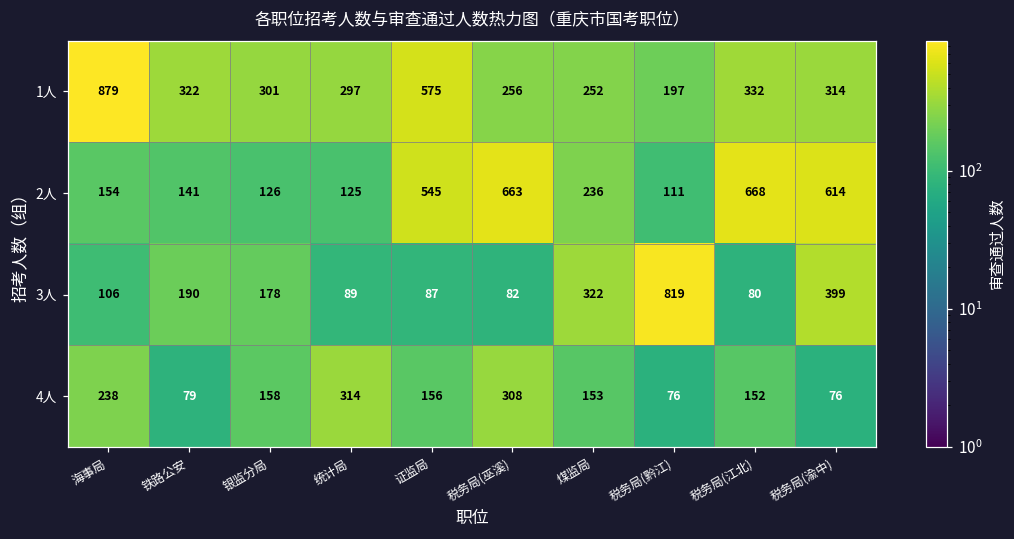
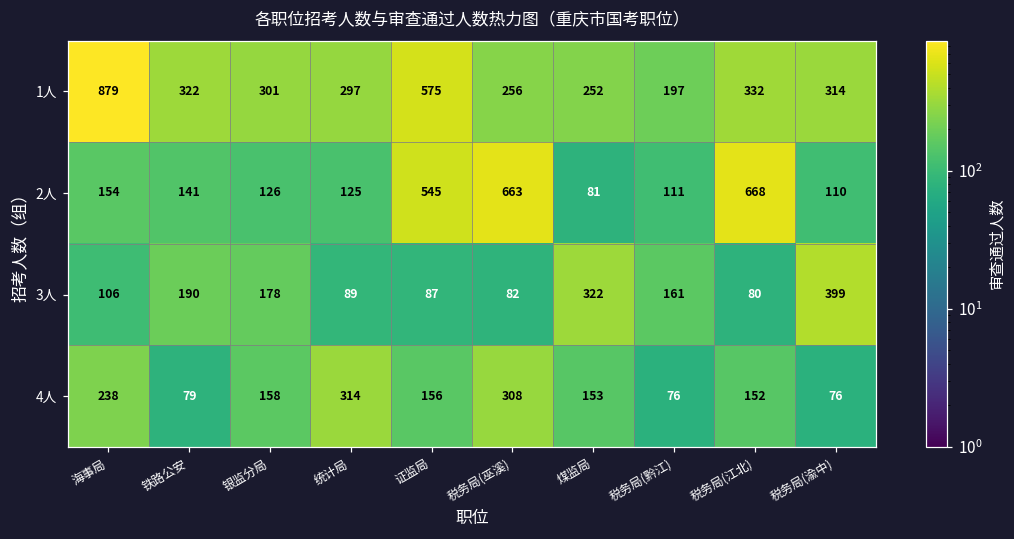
  {
    "1人": {
      "海事局": 879,
      "铁路公安": 322,
      "银监分局": 301,
      "统计局": 297,
      "证监局": 575,
      "税务局(巫溪)": 256,
      "煤监局": 252,
      "税务局(黔江)": 197,
      "税务局(江北)": 332,
      "税务局(渝中)": 314
    },
    "2人": {
      "海事局": 154,
      "铁路公安": 141,
      "银监分局": 126,
      "统计局": 125,
      "证监局": 545,
      "税务局(巫溪)": 663,
-     "煤监局": 236,
+     "煤监局": 81,
      "税务局(黔江)": 111,
      "税务局(江北)": 668,
-     "税务局(渝中)": 614
+     "税务局(渝中)": 110
    },
    "3人": {
      "海事局": 106,
      "铁路公安": 190,
      "银监分局": 178,
      "统计局": 89,
      "证监局": 87,
      "税务局(巫溪)": 82,
      "煤监局": 322,
-     "税务局(黔江)": 819,
+     "税务局(黔江)": 161,
      "税务局(江北)": 80,
      "税务局(渝中)": 399
    },
    "4人": {
      "海事局": 238,
      "铁路公安": 79,
      "银监分局": 158,
      "统计局": 314,
      "证监局": 156,
      "税务局(巫溪)": 308,
      "煤监局": 153,
      "税务局(黔江)": 76,
      "税务局(江北)": 152,
      "税务局(渝中)": 76
    }
  }
